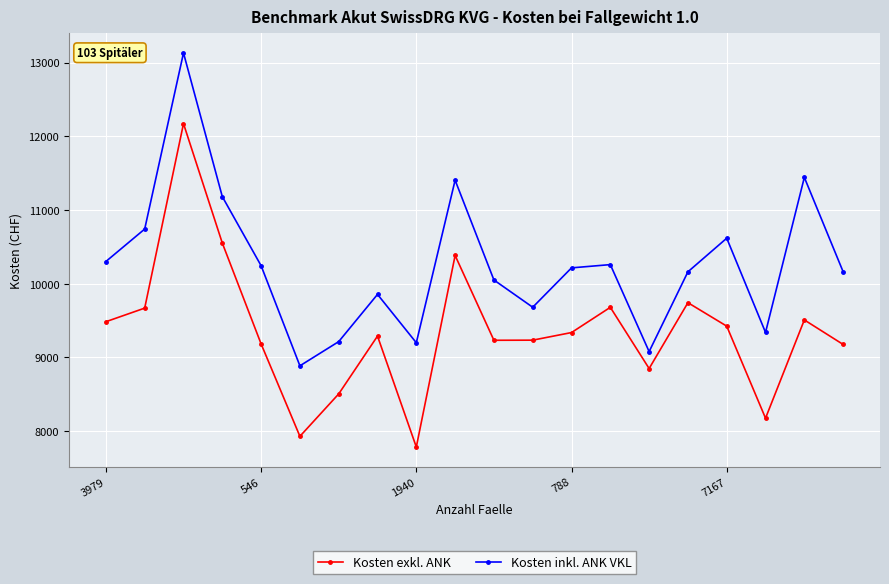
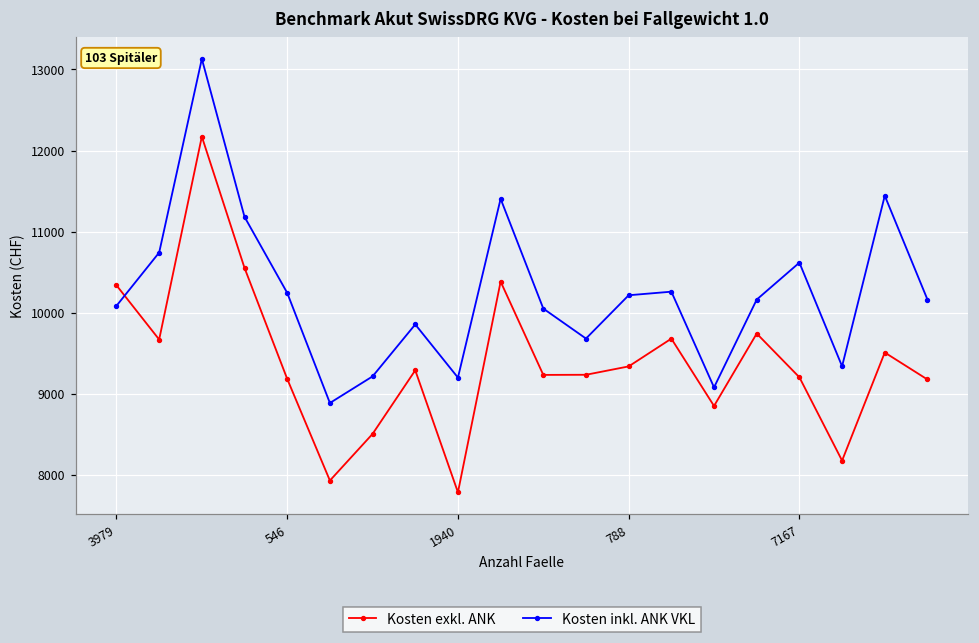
  {
    "Kosten exkl. ANK": {
-     "3979": 9500,
+     "3979": 10300,
      "546": 9200,
      "1940": 7800,
      "788": 9300,
-     "7167": 9400
+     "7167": 9200
    },
    "Kosten inkl. ANK VKL": {
-     "3979": 10300,
+     "3979": 10100,
      "546": 10200,
      "1940": 9200,
      "788": 10200,
      "7167": 10600
    }
  }
